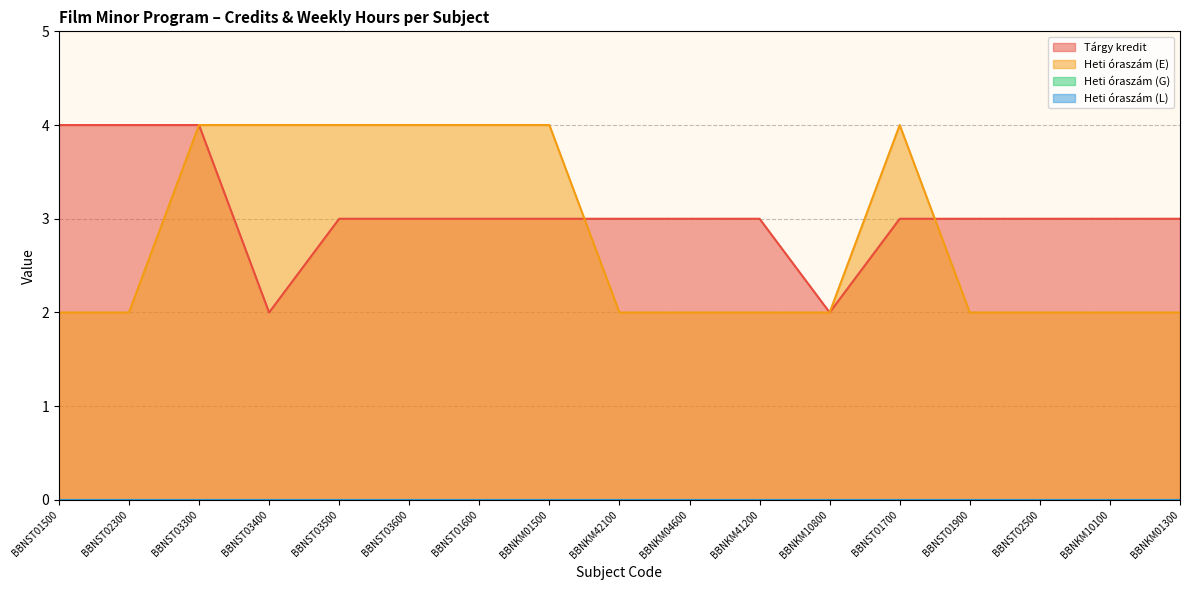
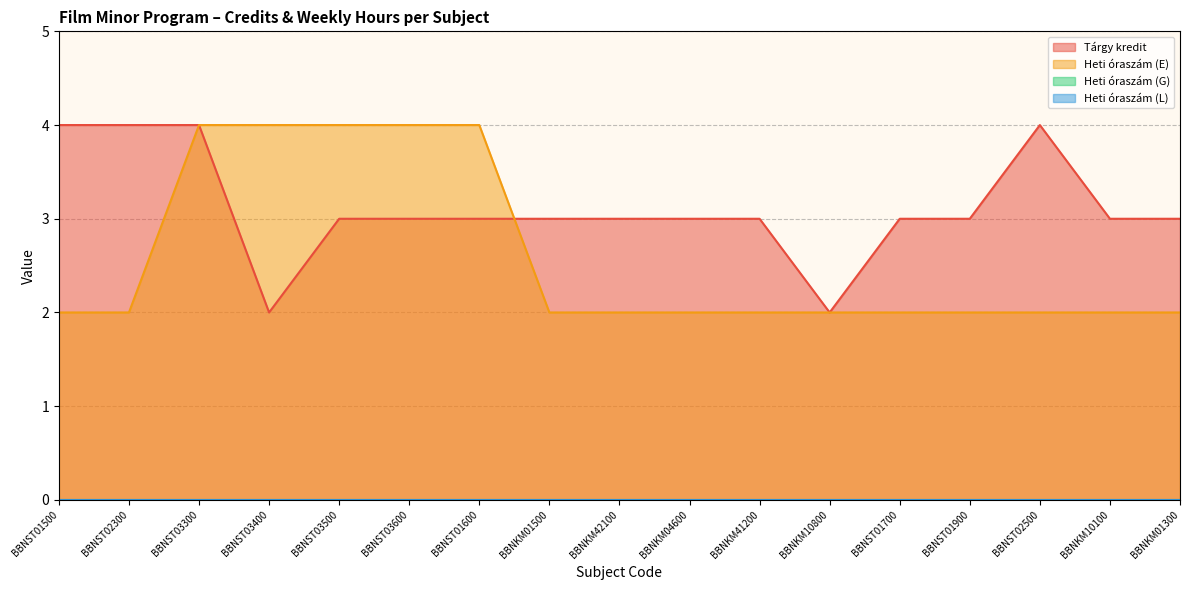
  {
    "Tárgy kredit": {
      "BBNST01500": 4,
      "BBNST02300": 4,
      "BBNST03400": 2,
      "BBNST03500": 3,
      "BBNST03600": 3,
      "BBNST01600": 3,
      "BBNKM01500": 3,
      "BBNKM42100": 3,
      "BBNKM04600": 3,
      "BBNKM41200": 3,
      "BBNST01700": 3,
      "BBNST01900": 3,
-     "BBNST02500": 3,
+     "BBNST02500": 4,
      "BBNKM10100": 3,
      "BBNKM01300": 3
    },
    "Heti óraszám (E)": {
      "BBNST01500": 2,
      "BBNST02300": 2,
      "BBNST03400": 4,
      "BBNST03500": 4,
      "BBNST03600": 4,
      "BBNST01600": 4,
-     "BBNKM01500": 4,
+     "BBNKM01500": 2,
      "BBNKM42100": 2,
      "BBNKM04600": 2,
      "BBNKM41200": 2,
-     "BBNST01700": 4,
+     "BBNST01700": 2,
      "BBNST01900": 2,
      "BBNST02500": 2,
      "BBNKM10100": 2,
      "BBNKM01300": 2
    },
    "Heti óraszám (L)": {
      "BBNST01500": 0,
      "BBNST02300": 0,
      "BBNST03300": 0,
      "BBNST03400": 0,
      "BBNST03500": 0,
      "BBNST03600": 0,
      "BBNST01600": 0,
      "BBNKM01500": 0,
      "BBNKM42100": 0,
      "BBNKM04600": 0,
      "BBNKM41200": 0,
      "BBNKM10800": 0,
      "BBNST01700": 0,
      "BBNST01900": 0,
      "BBNST02500": 0,
      "BBNKM10100": 0,
      "BBNKM01300": 0
    }
  }
